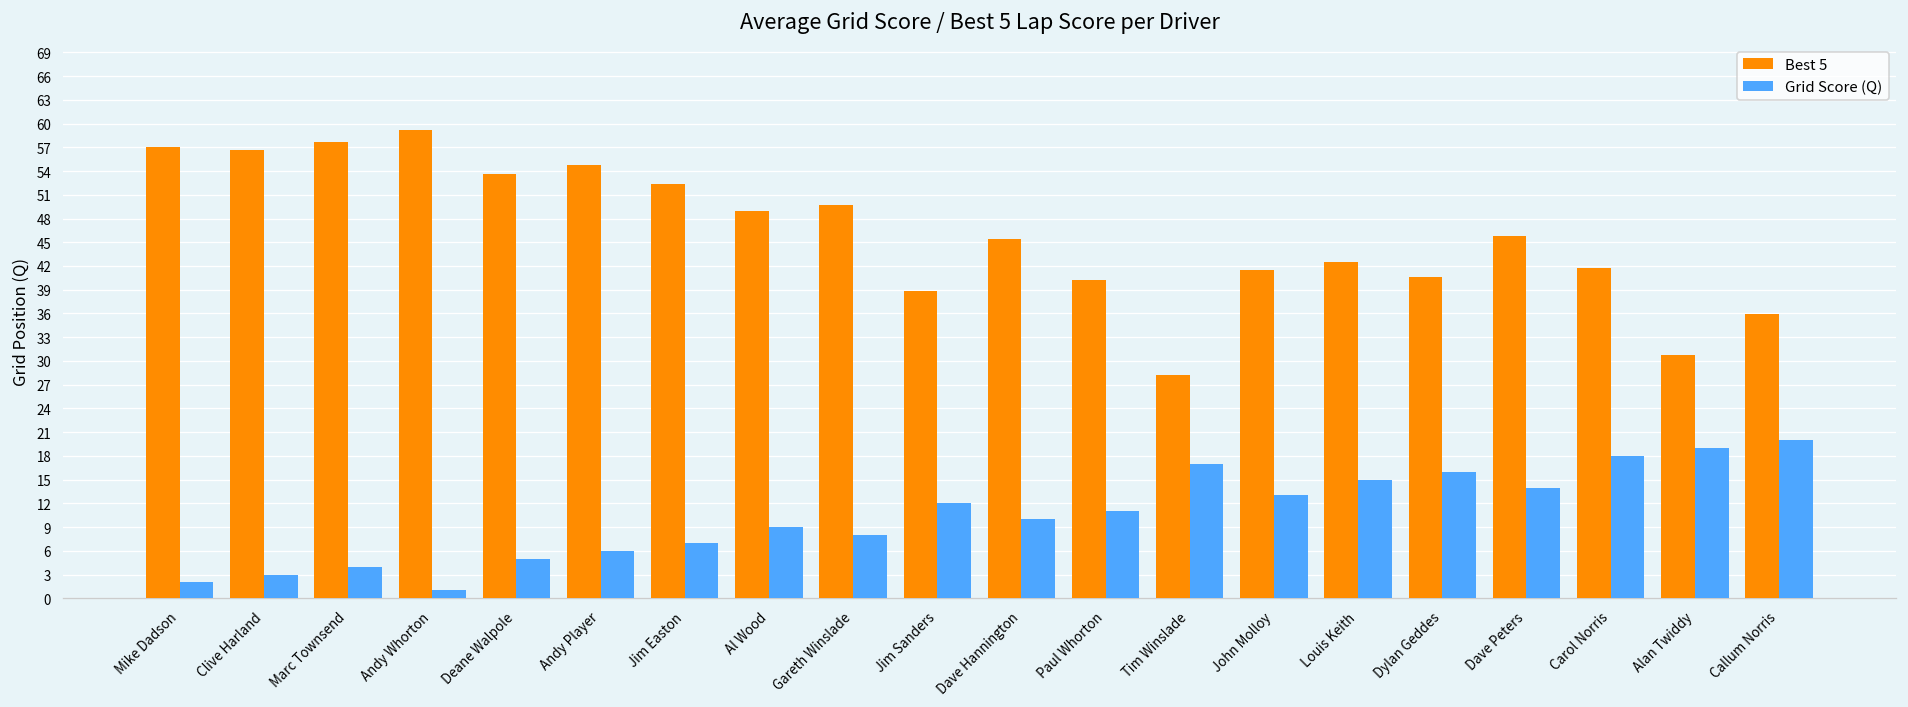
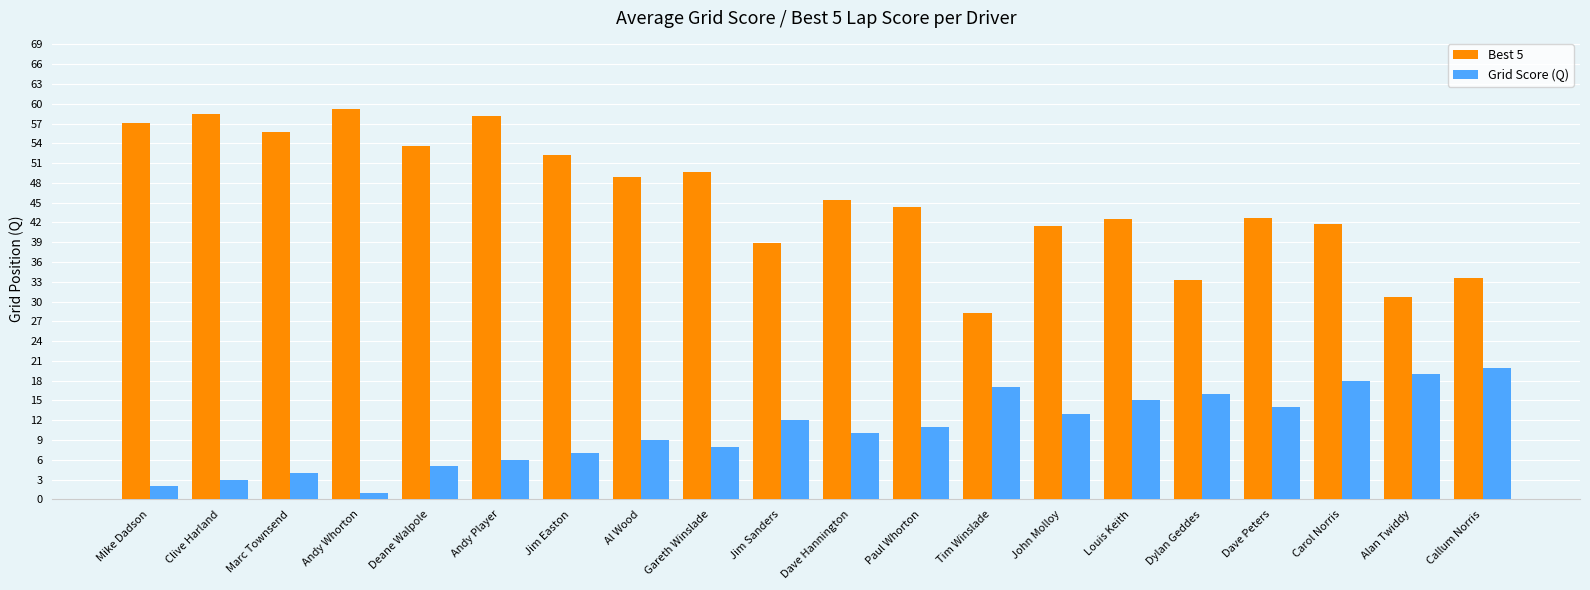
  {
    "Best 5": {
      "Mike Dadson": 57,
-     "Clive Harland": 57,
-     "Marc Townsend": 58,
+     "Clive Harland": 58,
+     "Marc Townsend": 56,
      "Andy Whorton": 59,
      "Deane Walpole": 54,
-     "Andy Player": 55,
+     "Andy Player": 58,
      "Jim Easton": 52,
      "Al Wood": 49,
      "Gareth Winslade": 50,
      "Jim Sanders": 39,
      "Dave Hannington": 45,
-     "Paul Whorton": 40,
+     "Paul Whorton": 44,
      "Tim Winslade": 28,
      "John Molloy": 41,
      "Louis Keith": 43,
-     "Dylan Geddes": 41,
-     "Dave Peters": 46,
+     "Dylan Geddes": 33,
+     "Dave Peters": 43,
      "Carol Norris": 42,
      "Alan Twiddy": 31,
-     "Callum Norris": 36
+     "Callum Norris": 34
    },
    "Grid Score (Q)": {
      "Mike Dadson": 2,
      "Clive Harland": 3,
      "Marc Townsend": 4,
      "Andy Whorton": 1,
      "Deane Walpole": 5,
      "Andy Player": 6,
      "Jim Easton": 7,
      "Al Wood": 9,
      "Gareth Winslade": 8,
      "Jim Sanders": 12,
      "Dave Hannington": 10,
      "Paul Whorton": 11,
      "Tim Winslade": 17,
      "John Molloy": 13,
      "Louis Keith": 15,
      "Dylan Geddes": 16,
      "Dave Peters": 14,
      "Carol Norris": 18,
      "Alan Twiddy": 19,
      "Callum Norris": 20
    }
  }
